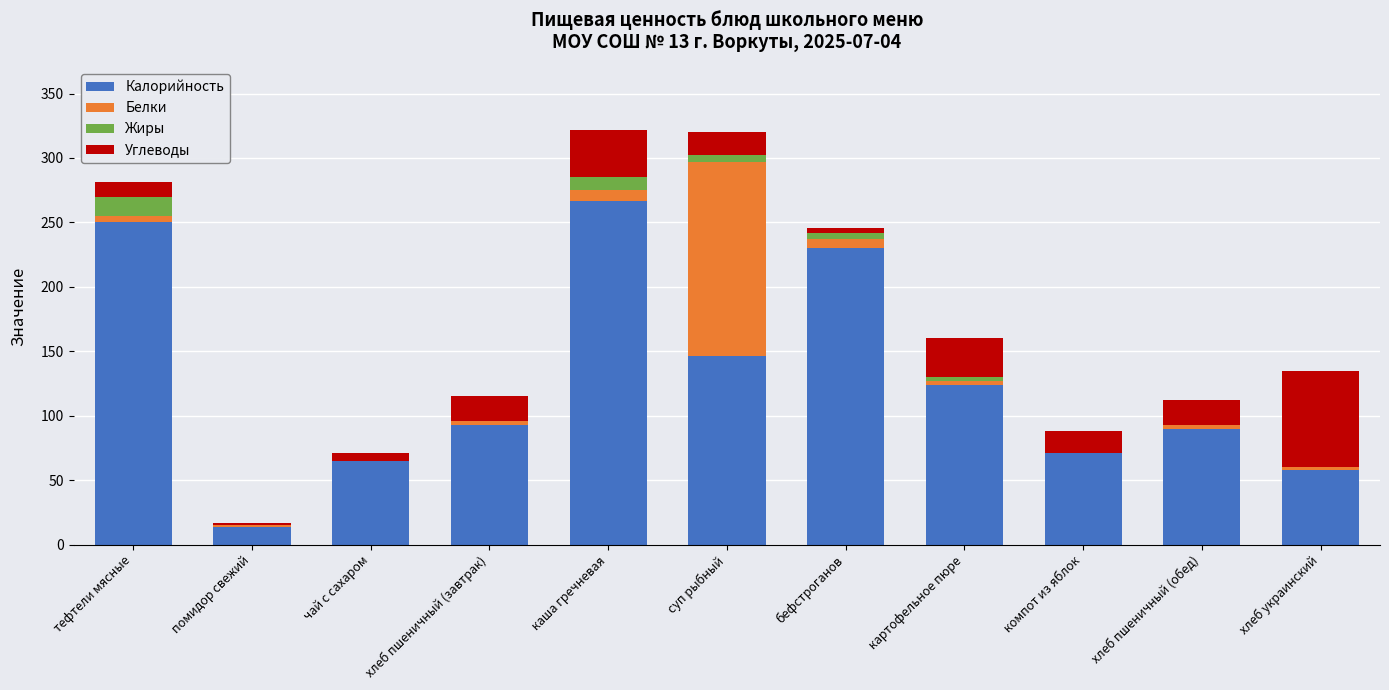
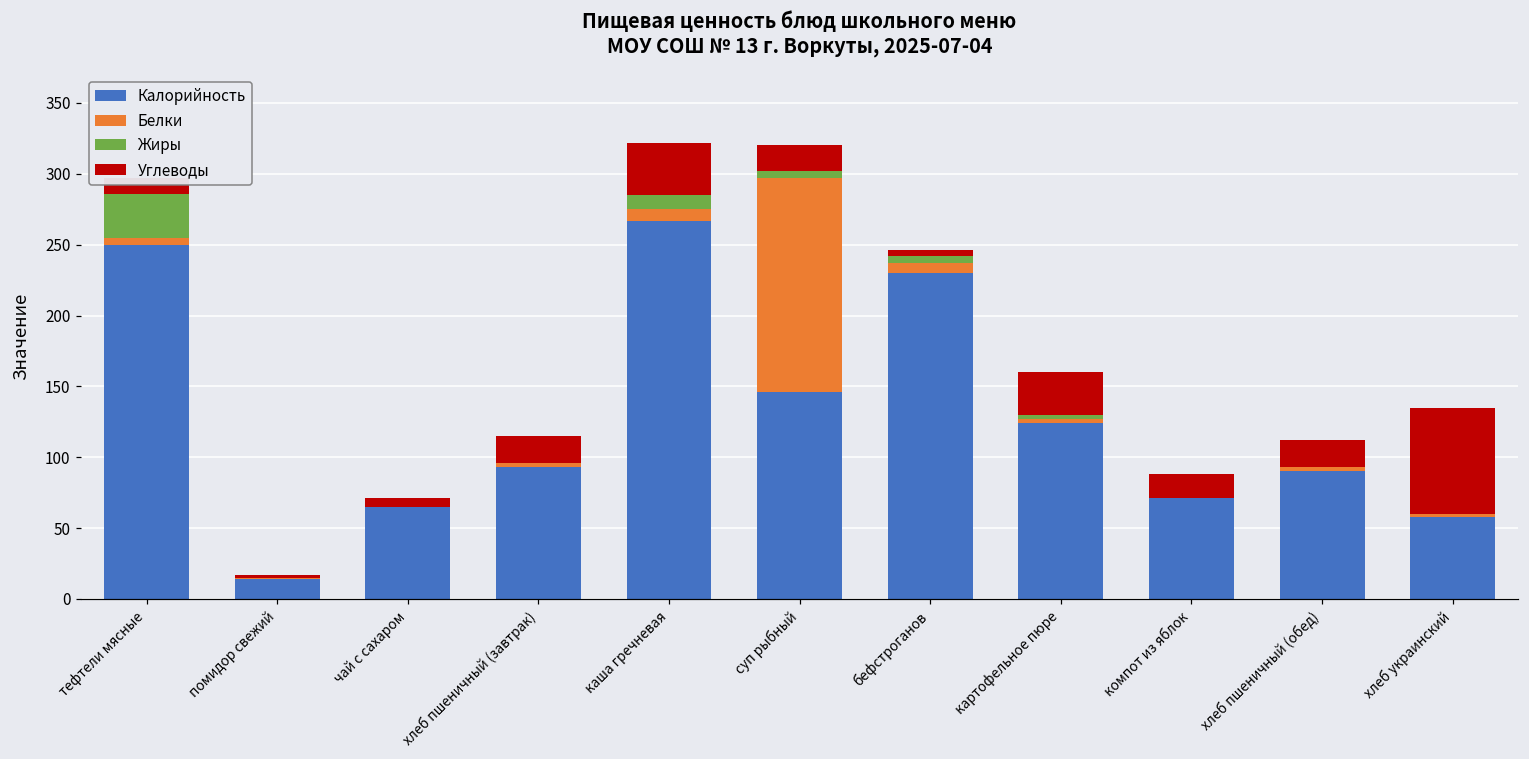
  {
    "Калорийность": {
      "тефтели мясные": 250,
      "помидор свежий": 14,
      "чай с сахаром": 65,
      "хлеб пшеничный (завтрак)": 93,
      "каша гречневая": 267,
      "суп рыбный": 146,
      "бефстроганов": 230,
      "картофельное пюре": 124,
      "компот из яблок": 71,
      "хлеб пшеничный (обед)": 90,
      "хлеб украинский": 58
    },
    "Белки": {
      "тефтели мясные": 5,
      "чай с сахаром": 0,
      "хлеб пшеничный (завтрак)": 3,
      "каша гречневая": 8,
      "суп рыбный": 151,
      "бефстроганов": 7,
      "картофельное пюре": 3,
      "компот из яблок": 0,
      "хлеб пшеничный (обед)": 3,
      "хлеб украинский": 2
    },
    "Жиры": {
-     "тефтели мясные": 15,
+     "тефтели мясные": 31,
      "помидор свежий": 0,
      "чай с сахаром": 0,
      "хлеб пшеничный (завтрак)": 0,
      "каша гречневая": 10,
      "суп рыбный": 5,
      "бефстроганов": 5,
      "картофельное пюре": 3,
      "компот из яблок": 0,
      "хлеб пшеничный (обед)": 0,
      "хлеб украинский": 0
    },
    "Углеводы": {
      "помидор свежий": 2,
      "чай с сахаром": 6,
      "хлеб пшеничный (завтрак)": 19,
      "каша гречневая": 37,
      "суп рыбный": 18,
      "бефстроганов": 4,
      "картофельное пюре": 30,
      "компот из яблок": 17,
      "хлеб пшеничный (обед)": 19,
      "хлеб украинский": 75
    }
  }
